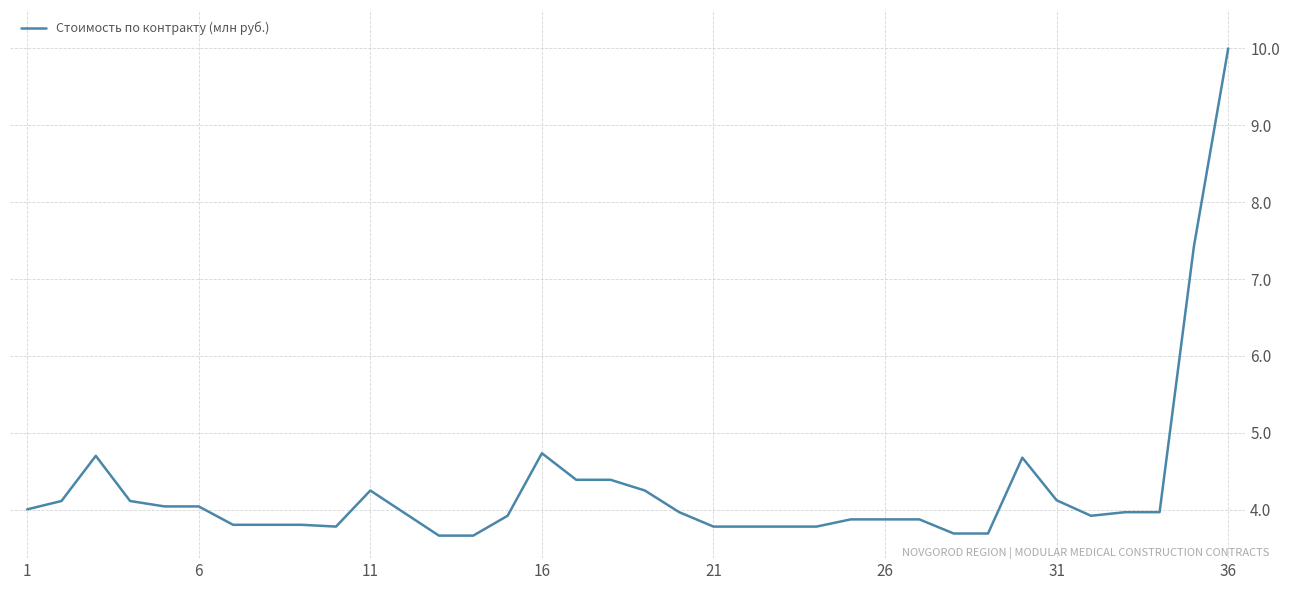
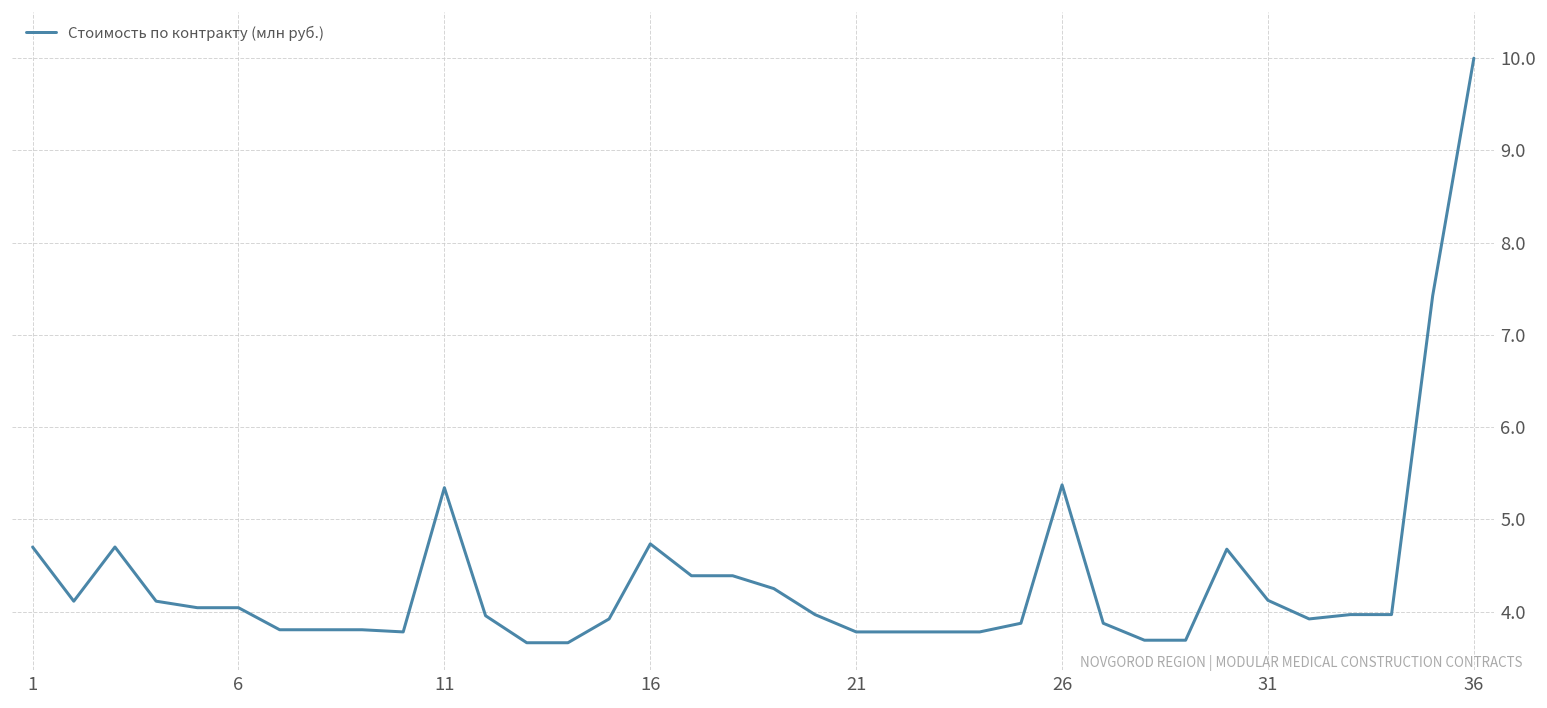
  {
-   "1": 4.0,
+   "1": 4.7,
    "6": 4.0,
-   "11": 4.2,
+   "11": 5.3,
    "16": 4.7,
    "21": 3.8,
-   "26": 3.9,
+   "26": 5.4,
    "31": 4.1,
    "36": 10.0
  }
